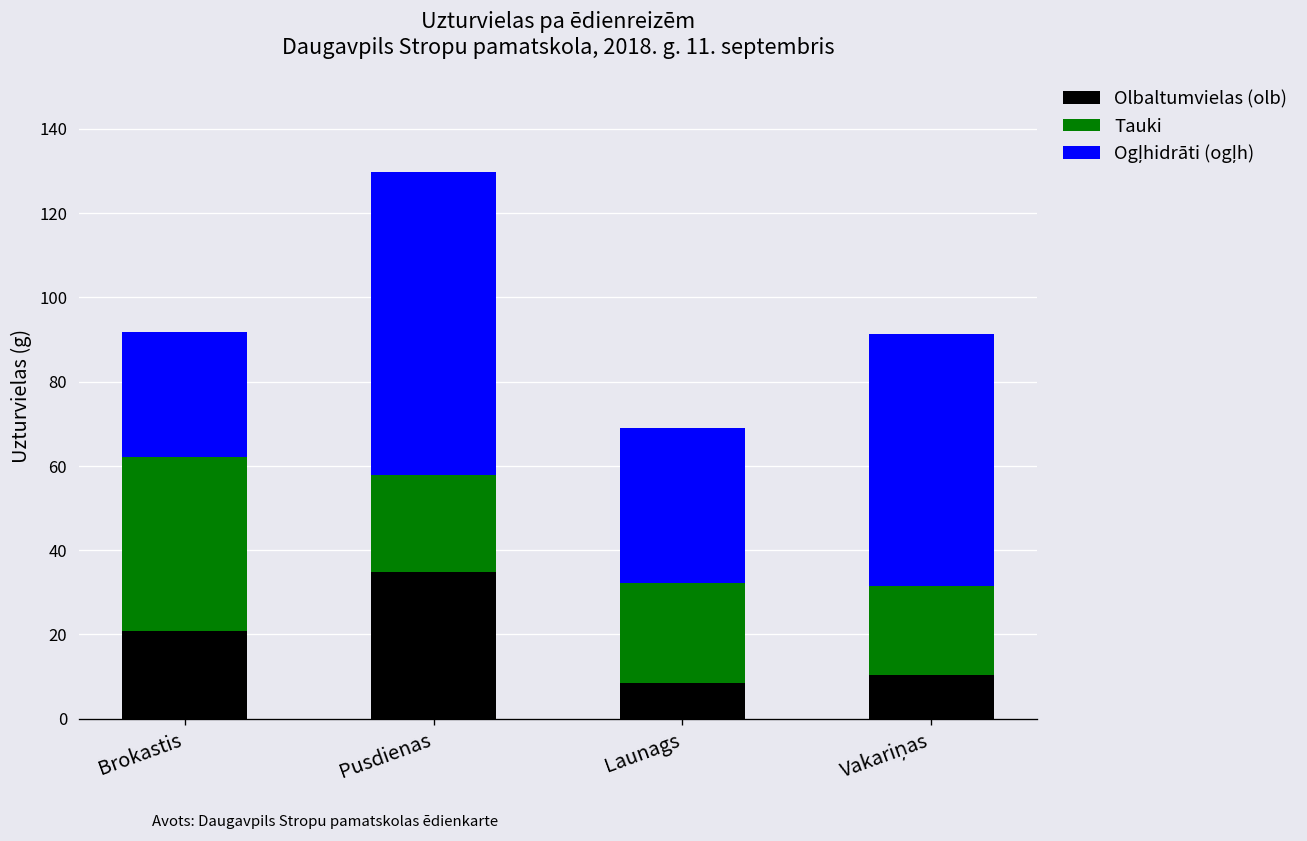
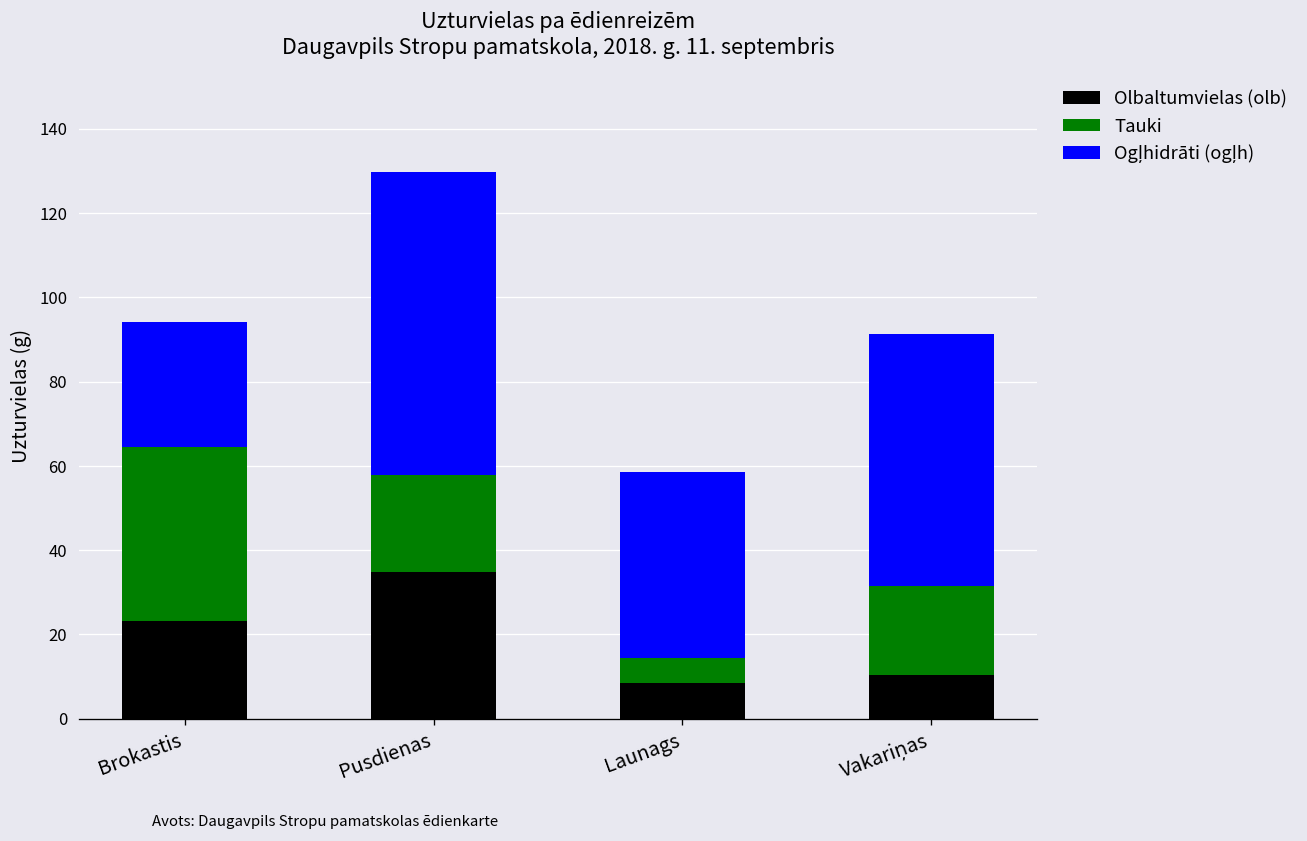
  {
    "Olbaltumvielas (olb)": {
-     "Brokastis": 21,
+     "Brokastis": 23,
      "Pusdienas": 35,
      "Launags": 8,
      "Vakariņas": 10
    },
    "Tauki": {
      "Brokastis": 41,
      "Pusdienas": 23,
-     "Launags": 24,
+     "Launags": 6,
      "Vakariņas": 21
    },
    "Ogļhidrāti (ogļh)": {
      "Brokastis": 30,
      "Pusdienas": 72,
-     "Launags": 37,
+     "Launags": 44,
      "Vakariņas": 60
    }
  }
